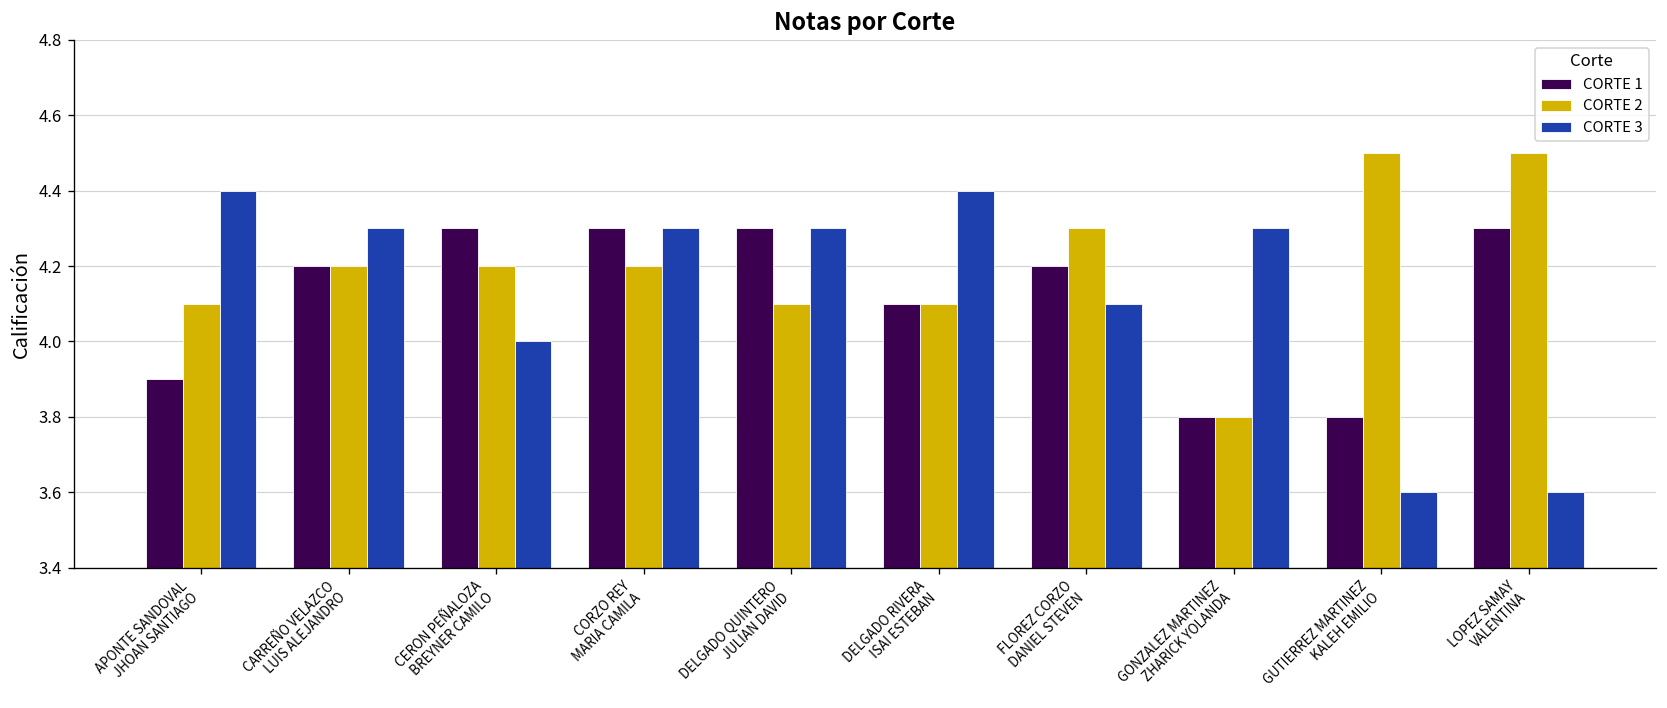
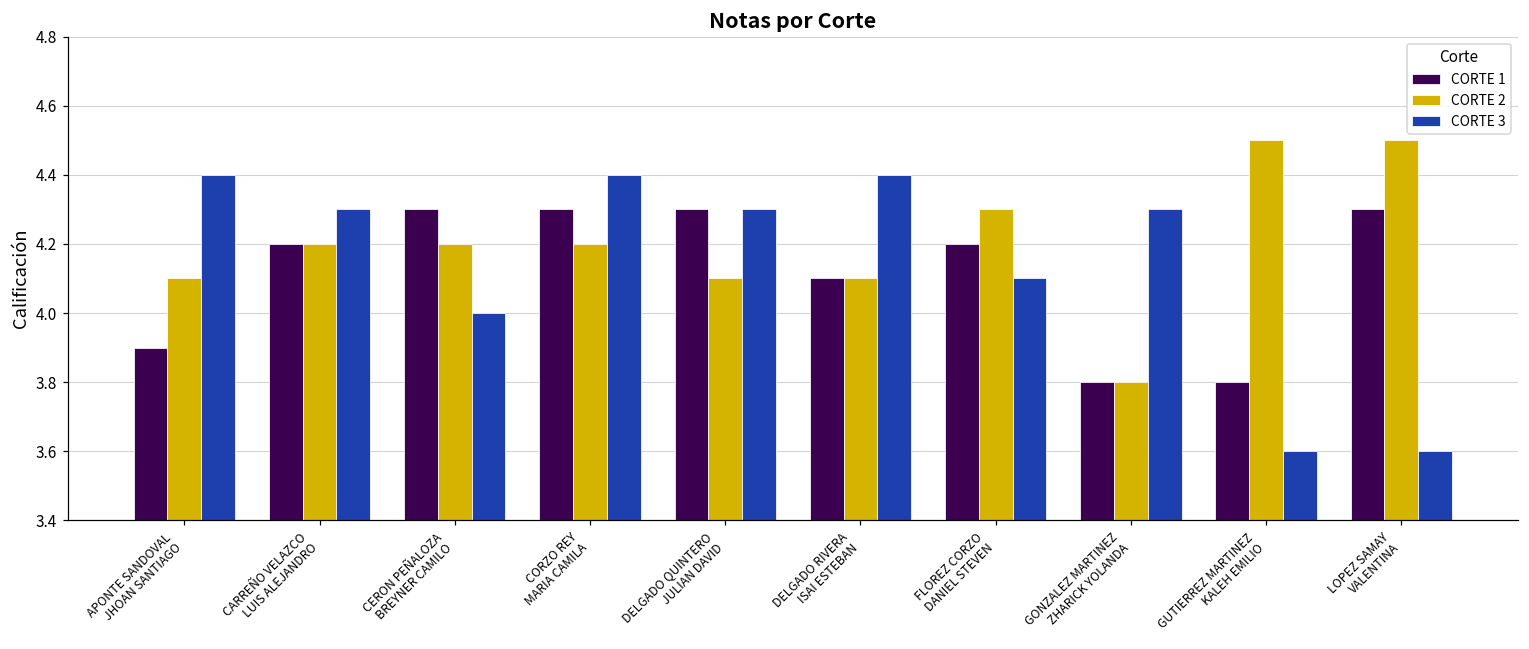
  {
    "CORTE 1": {
      "APONTE SANDOVAL JHOAN SANTIAGO": 3.9,
      "CARREÑO VELAZCO LUIS ALEJANDRO": 4.2,
      "CERON PEÑALOZA BREYNER CAMILO": 4.3,
      "CORZO REY MARIA CAMILA": 4.3,
      "DELGADO QUINTERO JULIAN DAVID": 4.3,
      "DELGADO RIVERA ISAI ESTEBAN": 4.1,
      "FLOREZ CORZO DANIEL STEVEN": 4.2,
      "GONZALEZ MARTINEZ ZHARICK YOLANDA": 3.8,
      "GUTIERREZ MARTINEZ KALEH EMILIO": 3.8,
      "LOPEZ SAMAY VALENTINA": 4.3
    },
    "CORTE 2": {
      "APONTE SANDOVAL JHOAN SANTIAGO": 4.1,
      "CARREÑO VELAZCO LUIS ALEJANDRO": 4.2,
      "CERON PEÑALOZA BREYNER CAMILO": 4.2,
      "CORZO REY MARIA CAMILA": 4.2,
      "DELGADO QUINTERO JULIAN DAVID": 4.1,
      "DELGADO RIVERA ISAI ESTEBAN": 4.1,
      "FLOREZ CORZO DANIEL STEVEN": 4.3,
      "GONZALEZ MARTINEZ ZHARICK YOLANDA": 3.8,
      "GUTIERREZ MARTINEZ KALEH EMILIO": 4.5,
      "LOPEZ SAMAY VALENTINA": 4.5
    },
    "CORTE 3": {
      "APONTE SANDOVAL JHOAN SANTIAGO": 4.4,
      "CARREÑO VELAZCO LUIS ALEJANDRO": 4.3,
      "CERON PEÑALOZA BREYNER CAMILO": 4.0,
-     "CORZO REY MARIA CAMILA": 4.3,
+     "CORZO REY MARIA CAMILA": 4.4,
      "DELGADO QUINTERO JULIAN DAVID": 4.3,
      "DELGADO RIVERA ISAI ESTEBAN": 4.4,
      "FLOREZ CORZO DANIEL STEVEN": 4.1,
      "GONZALEZ MARTINEZ ZHARICK YOLANDA": 4.3,
      "GUTIERREZ MARTINEZ KALEH EMILIO": 3.6,
      "LOPEZ SAMAY VALENTINA": 3.6
    }
  }
